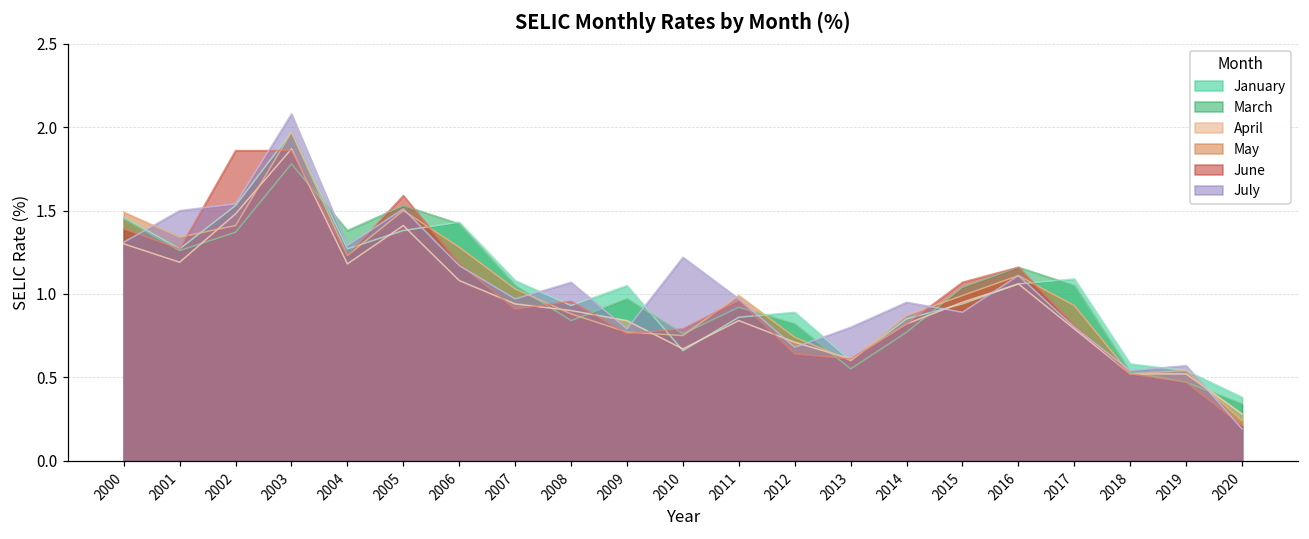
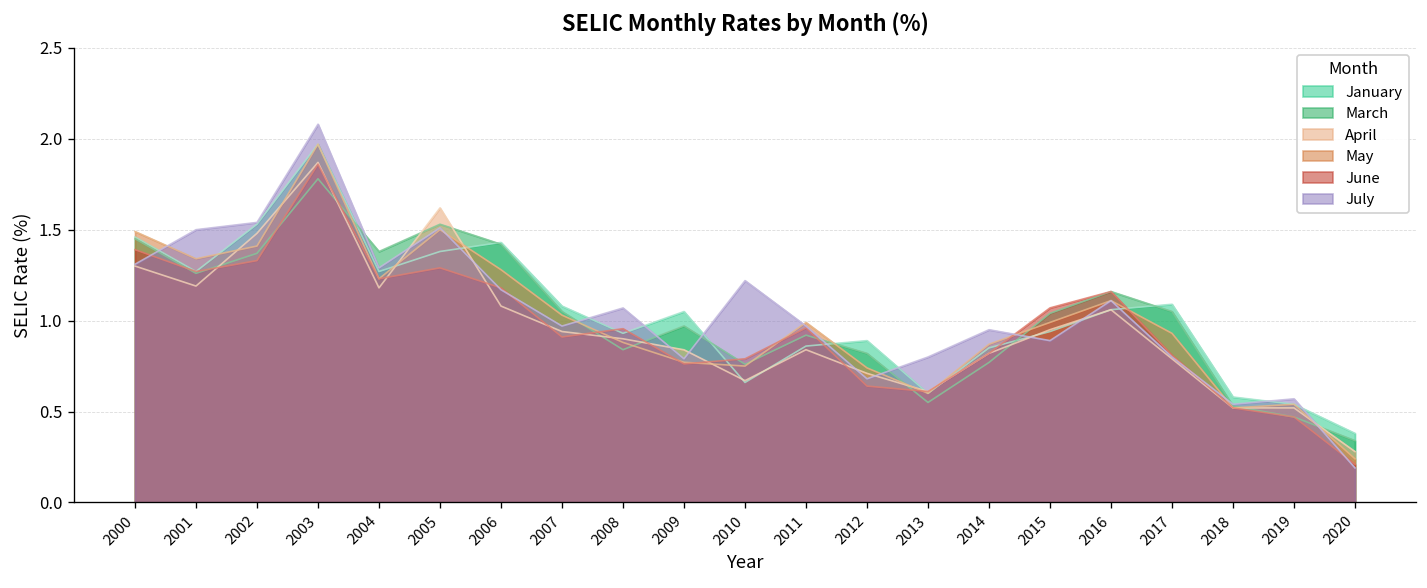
  {
    "April": {
      "2001": 1.19,
      "2002": 1.48,
      "2004": 1.18,
-     "2005": 1.41,
+     "2005": 1.62,
      "2006": 1.08,
      "2007": 0.94,
      "2008": 0.90,
      "2009": 0.84,
      "2011": 0.84,
      "2012": 0.71,
      "2019": 0.52,
      "2020": 0.28
    },
    "May": {
      "2000": 1.49,
      "2001": 1.34,
      "2002": 1.41,
      "2006": 1.28,
      "2007": 1.03,
      "2008": 0.88,
      "2011": 0.99,
      "2012": 0.74,
      "2014": 0.87,
      "2015": 0.99,
      "2017": 0.93,
      "2020": 0.24
    },
    "June": {
      "2000": 1.39,
-     "2002": 1.86,
-     "2005": 1.59,
+     "2002": 1.33,
+     "2005": 1.29,
      "2007": 0.91,
      "2008": 0.96,
      "2010": 0.79,
      "2012": 0.64,
      "2015": 1.07,
      "2020": 0.21
    },
    "July": {
      "2001": 1.50,
      "2003": 2.08,
      "2004": 1.29,
      "2007": 0.97,
      "2008": 1.07,
      "2009": 0.79,
      "2010": 1.22,
      "2012": 0.68,
      "2013": 0.80,
      "2014": 0.95,
      "2015": 0.89,
      "2019": 0.57,
      "2020": 0.19
    }
  }
